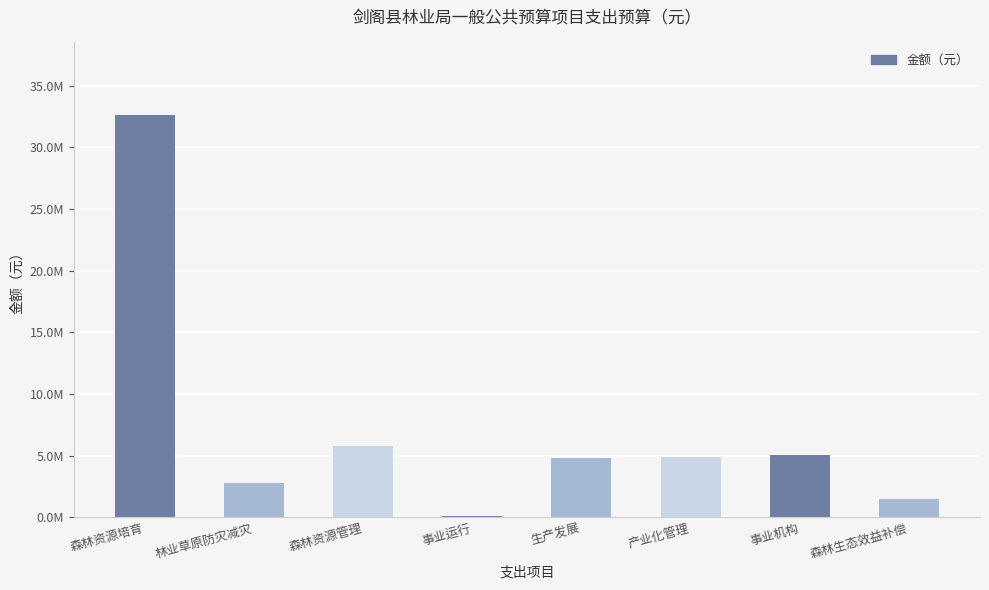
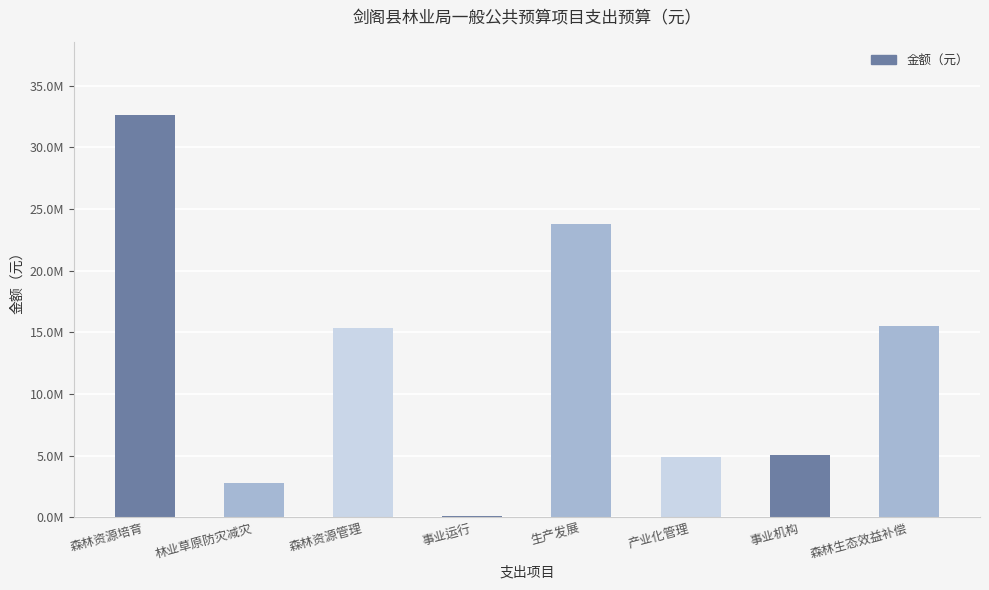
  {
    "森林资源培育": 32600000,
    "林业草原防灾减灾": 2800000,
-   "森林资源管理": 5800000,
-   "生产发展": 4800000,
+   "森林资源管理": 15400000,
+   "生产发展": 23800000,
    "产业化管理": 4900000,
    "事业机构": 5000000,
-   "森林生态效益补偿": 1500000
+   "森林生态效益补偿": 15500000
  }
